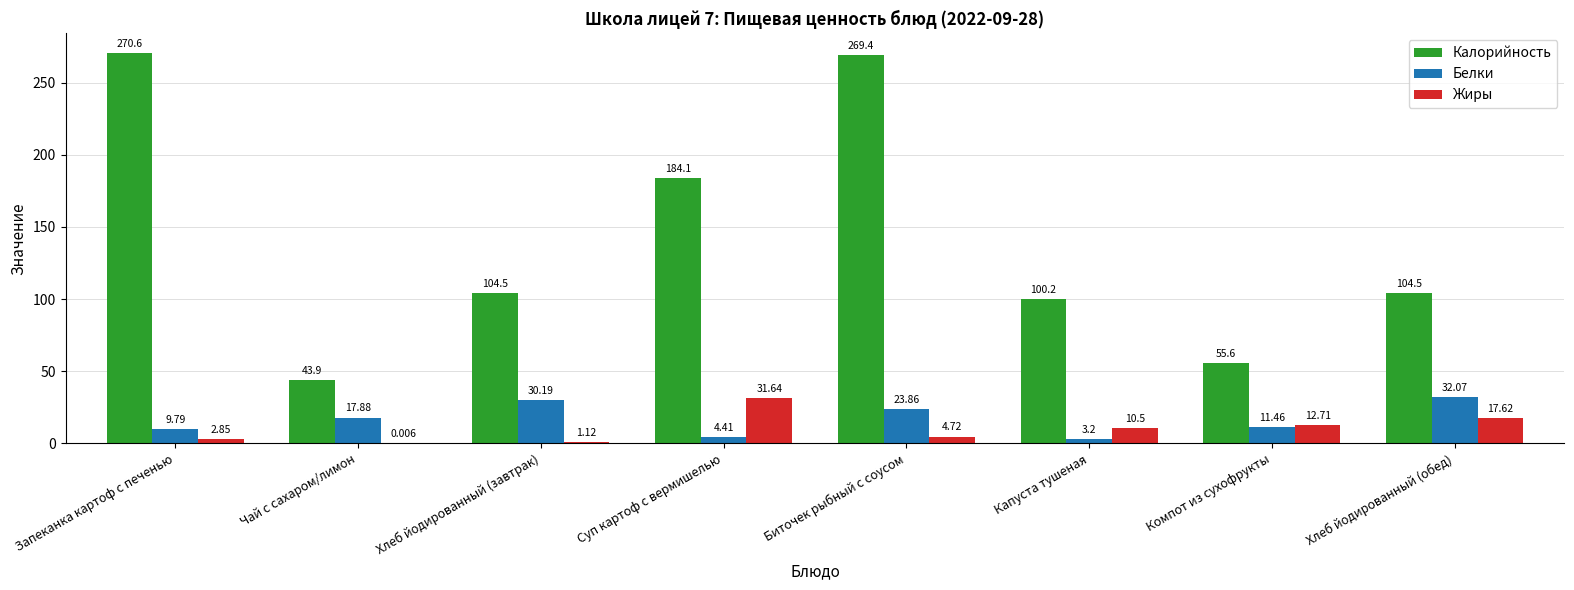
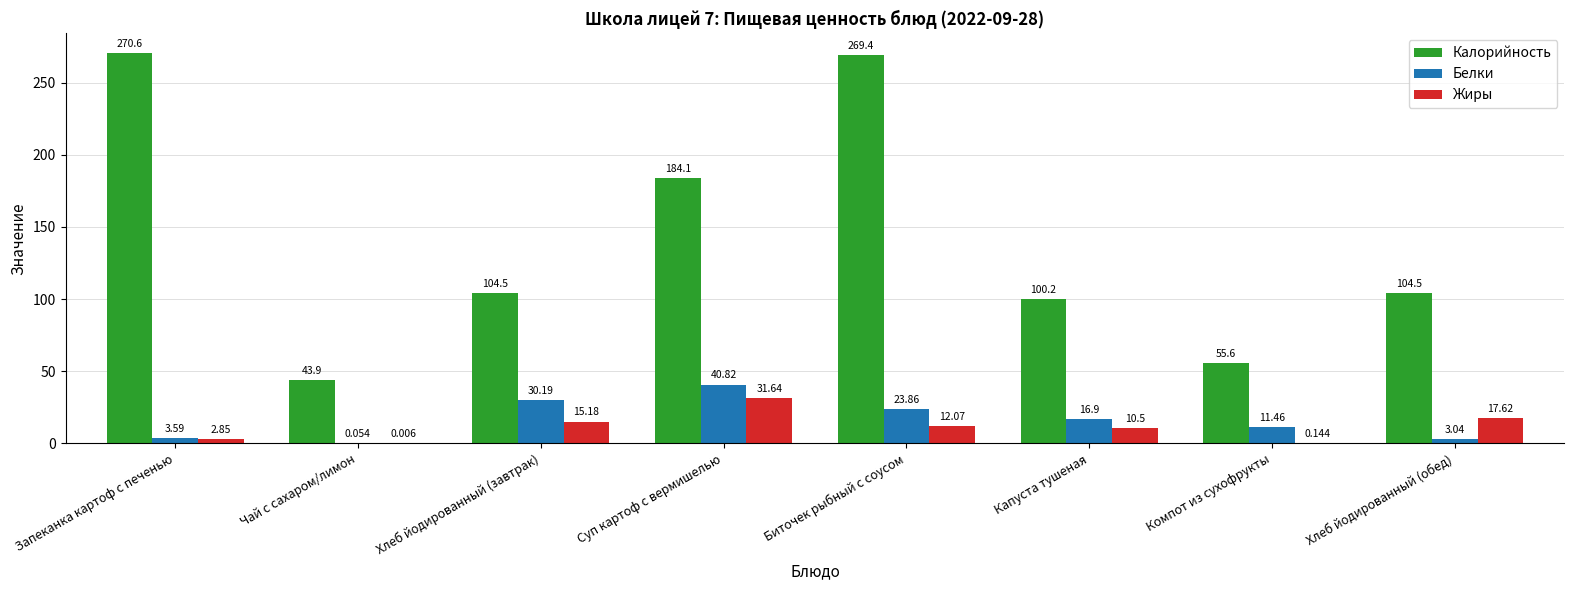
  {
    "Калорийность": {
      "Запеканка картоф с печенью": 270.6,
      "Чай с сахаром/лимон": 43.9,
      "Хлеб йодированный (завтрак)": 104.5,
      "Суп картоф с вермишелью": 184.1,
      "Биточек рыбный с соусом": 269.4,
      "Капуста тушеная": 100.2,
      "Компот из сухофрукты": 55.6,
      "Хлеб йодированный (обед)": 104.5
    },
    "Белки": {
-     "Запеканка картоф с печенью": 9.79,
-     "Чай с сахаром/лимон": 17.88,
+     "Запеканка картоф с печенью": 3.59,
+     "Чай с сахаром/лимон": 0.054,
      "Хлеб йодированный (завтрак)": 30.19,
-     "Суп картоф с вермишелью": 4.41,
+     "Суп картоф с вермишелью": 40.82,
      "Биточек рыбный с соусом": 23.86,
-     "Капуста тушеная": 3.2,
+     "Капуста тушеная": 16.9,
      "Компот из сухофрукты": 11.46,
-     "Хлеб йодированный (обед)": 32.07
+     "Хлеб йодированный (обед)": 3.04
    },
    "Жиры": {
      "Запеканка картоф с печенью": 2.85,
      "Чай с сахаром/лимон": 0.006,
-     "Хлеб йодированный (завтрак)": 1.12,
+     "Хлеб йодированный (завтрак)": 15.18,
      "Суп картоф с вермишелью": 31.64,
-     "Биточек рыбный с соусом": 4.72,
+     "Биточек рыбный с соусом": 12.07,
      "Капуста тушеная": 10.5,
-     "Компот из сухофрукты": 12.71,
+     "Компот из сухофрукты": 0.144,
      "Хлеб йодированный (обед)": 17.62
    }
  }
